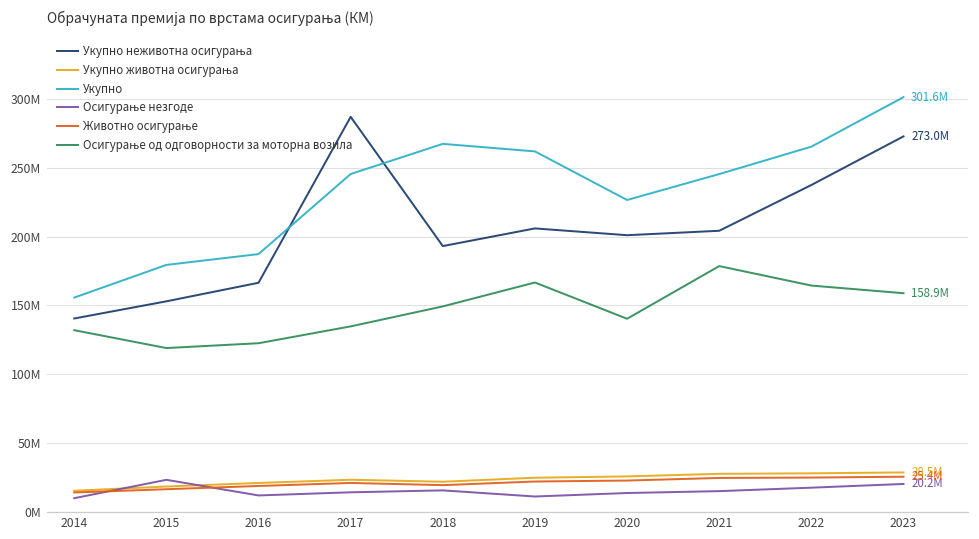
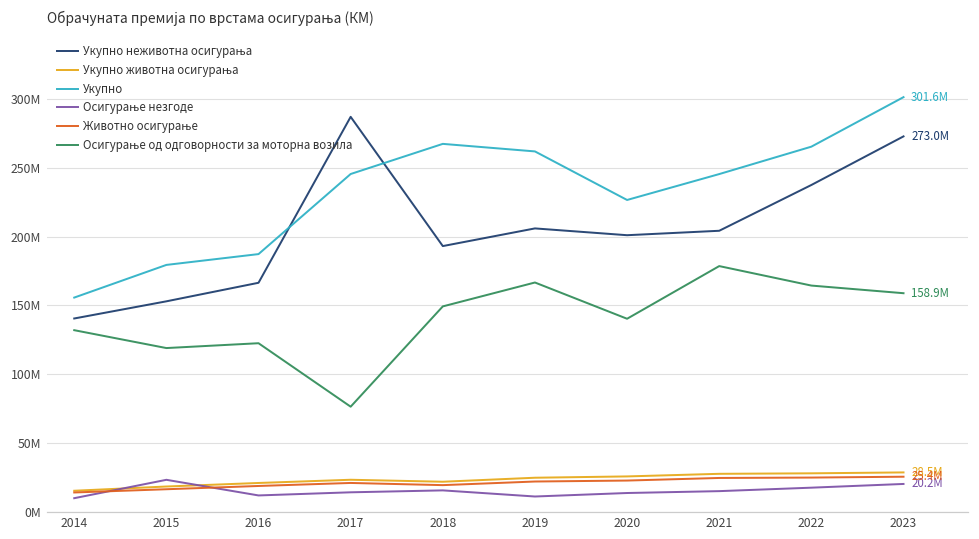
  {
    "Укупно неживотна осигурања": {
      "2023": "273.0M"
    },
    "Укупно животна осигурања": {
      "2016": "21000000",
      "2017": "23000000",
      "2018": "22000000",
      "2019": "25000000",
      "2020": "26000000",
      "2021": "28000000",
      "2022": "28000000"
    },
    "Укупно": {
      "2023": "301.6M"
    },
    "Осигурање незгоде": {
      "2014": "10000000",
      "2015": "23000000",
      "2016": "12000000",
      "2017": "14000000",
      "2018": "15000000",
      "2019": "11000000",
      "2020": "14000000",
      "2021": "15000000",
      "2022": "17000000"
    },
    "Животно осигурање": {
      "2016": "19000000",
      "2017": "21000000",
      "2018": "19000000",
      "2019": "22000000",
      "2020": "23000000",
      "2021": "25000000",
      "2022": "25000000"
    },
    "Осигурање од одговорности за моторна возила": {
      "2014": "132000000",
      "2015": "119000000",
      "2016": "123000000",
-     "2017": "135000000",
+     "2017": "76000000",
      "2018": "149000000",
      "2019": "167000000",
      "2020": "140000000",
      "2021": "179000000",
      "2022": "164000000"
    }
  }
